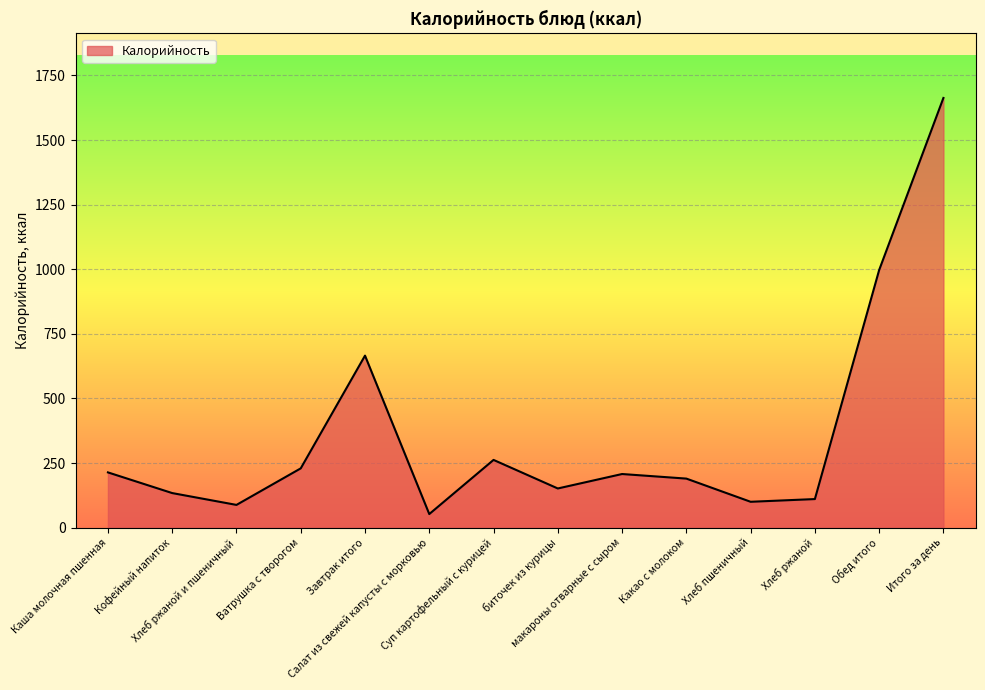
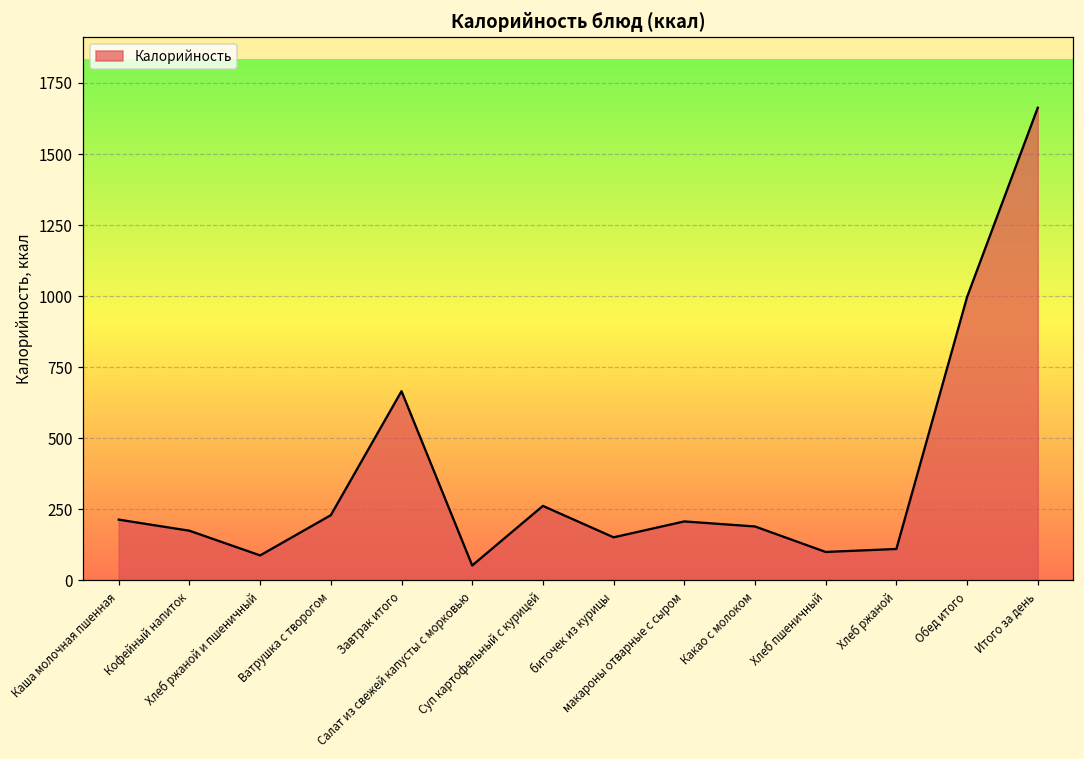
  {
    "Каша молочная пшенная": 210,
-   "Кофейный напиток": 130,
+   "Кофейный напиток": 180,
    "Хлеб ржаной и пшеничный": 90,
    "Ватрушка с творогом": 230,
    "Завтрак итого": 670,
    "Салат из свежей капусты с морковью": 50,
    "Суп картофельный с курицей": 260,
    "биточек из курицы": 150,
    "макароны отварные с сыром": 210,
    "Какао с молоком": 190,
    "Хлеб пшеничный": 100,
    "Хлеб ржаной": 110,
    "Обед итого": 1000,
    "Итого за день": 1660
  }
